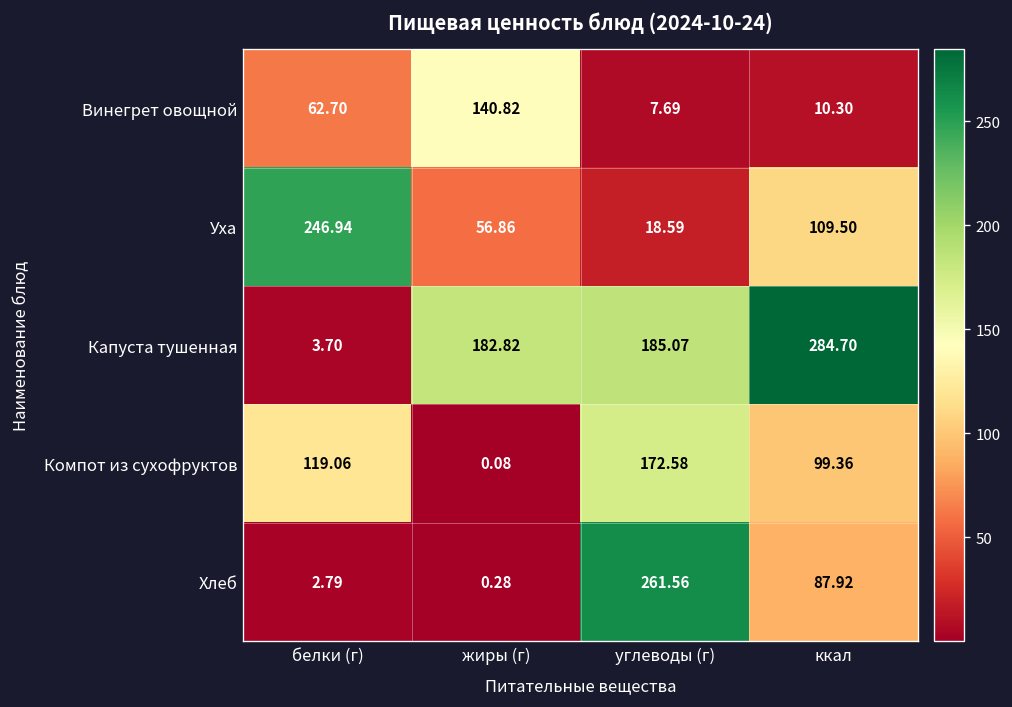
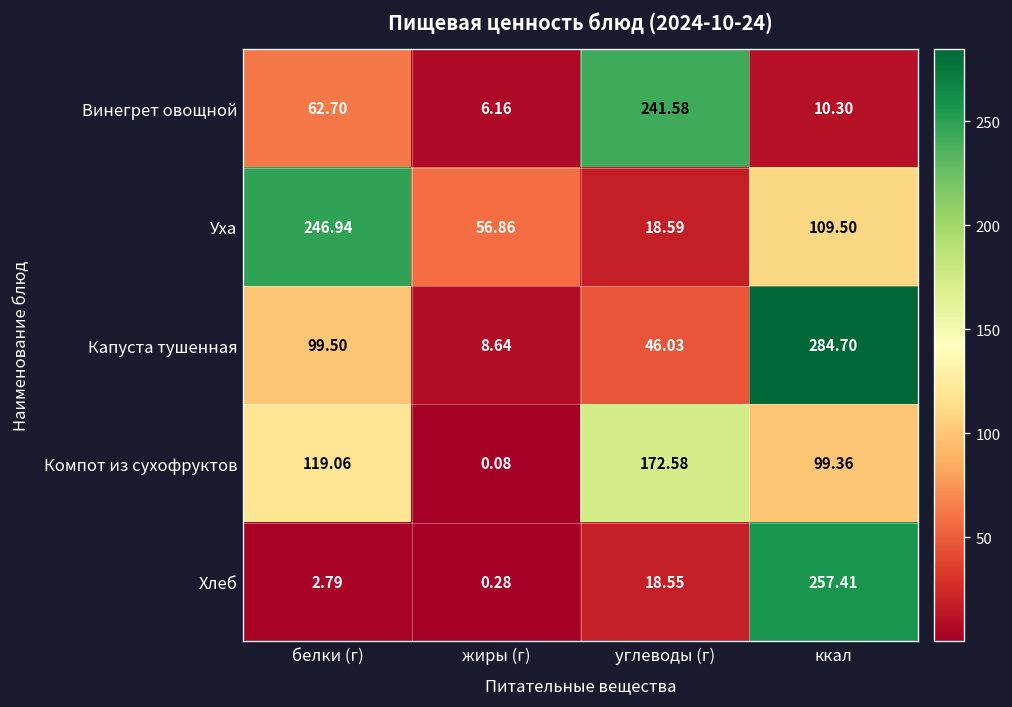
  {
    "Винегрет овощной": {
      "белки (г)": 62.70,
-     "жиры (г)": 140.82,
-     "углеводы (г)": 7.69,
+     "жиры (г)": 6.16,
+     "углеводы (г)": 241.58,
      "ккал": 10.30
    },
    "Уха": {
      "белки (г)": 246.94,
      "жиры (г)": 56.86,
      "углеводы (г)": 18.59,
      "ккал": 109.50
    },
    "Капуста тушенная": {
-     "белки (г)": 3.70,
-     "жиры (г)": 182.82,
-     "углеводы (г)": 185.07,
+     "белки (г)": 99.50,
+     "жиры (г)": 8.64,
+     "углеводы (г)": 46.03,
      "ккал": 284.70
    },
    "Компот из сухофруктов": {
      "белки (г)": 119.06,
      "жиры (г)": 0.08,
      "углеводы (г)": 172.58,
      "ккал": 99.36
    },
    "Хлеб": {
      "белки (г)": 2.79,
      "жиры (г)": 0.28,
-     "углеводы (г)": 261.56,
-     "ккал": 87.92
+     "углеводы (г)": 18.55,
+     "ккал": 257.41
    }
  }
